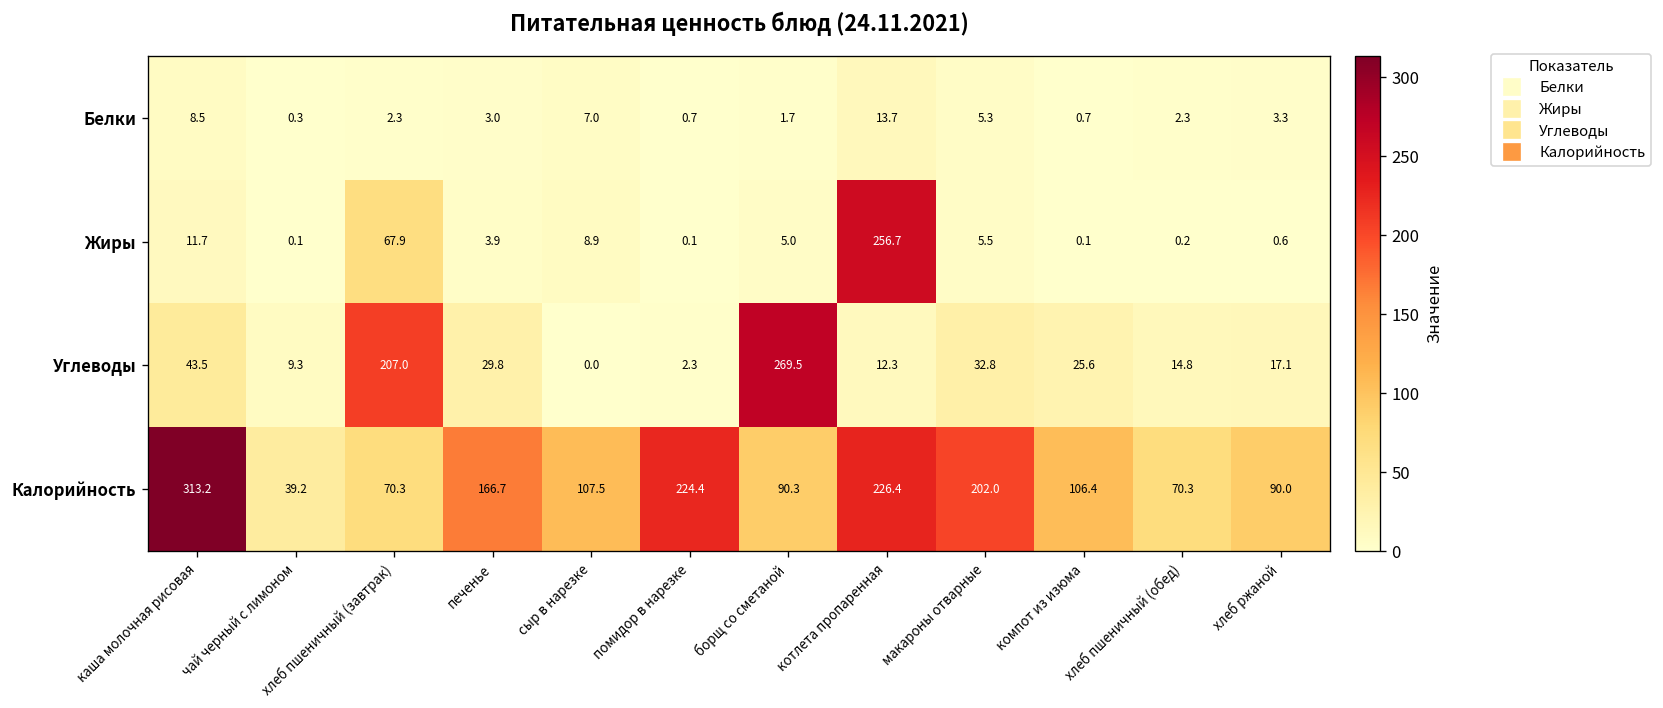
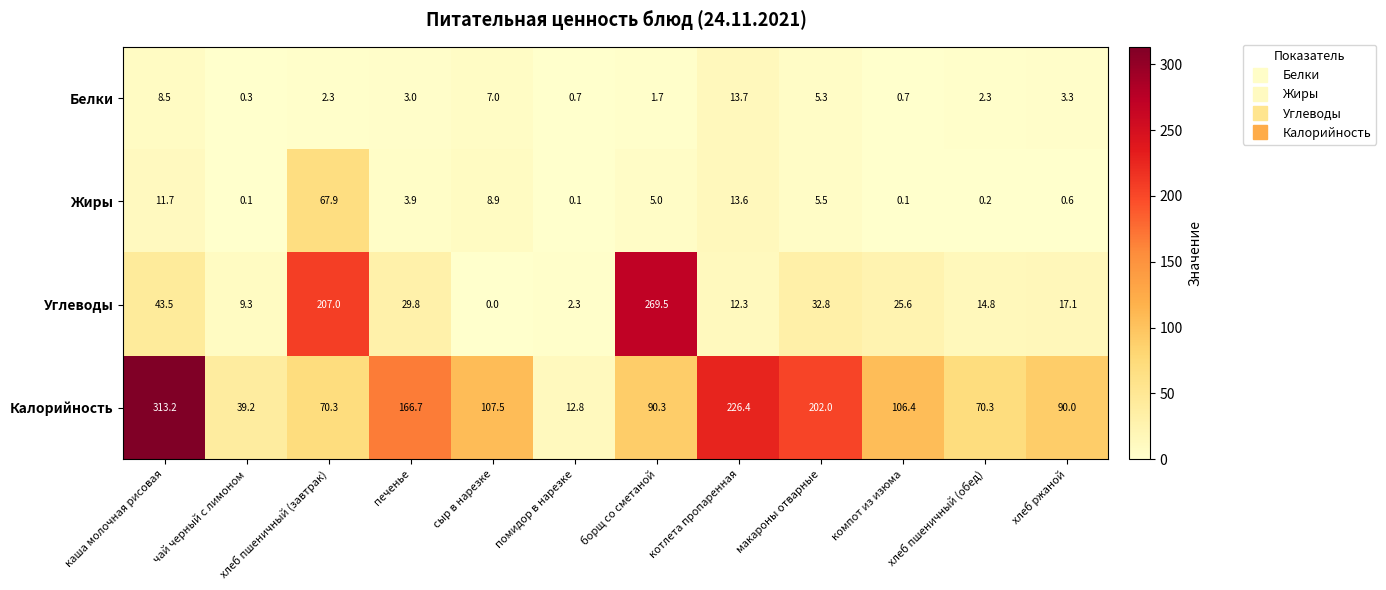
  {
    "Белки": {
      "каша молочная рисовая": 8.5,
      "чай черный с лимоном": 0.3,
      "хлеб пшеничный (завтрак)": 2.3,
      "печенье": 3.0,
      "сыр в нарезке": 7.0,
      "помидор в нарезке": 0.7,
      "борщ со сметаной": 1.7,
      "котлета пропаренная": 13.7,
      "макароны отварные": 5.3,
      "компот из изюма": 0.7,
      "хлеб пшеничный (обед)": 2.3,
      "хлеб ржаной": 3.3
    },
    "Жиры": {
      "каша молочная рисовая": 11.7,
      "чай черный с лимоном": 0.1,
      "хлеб пшеничный (завтрак)": 67.9,
      "печенье": 3.9,
      "сыр в нарезке": 8.9,
      "помидор в нарезке": 0.1,
      "борщ со сметаной": 5.0,
-     "котлета пропаренная": 256.7,
+     "котлета пропаренная": 13.6,
      "макароны отварные": 5.5,
      "компот из изюма": 0.1,
      "хлеб пшеничный (обед)": 0.2,
      "хлеб ржаной": 0.6
    },
    "Углеводы": {
      "каша молочная рисовая": 43.5,
      "чай черный с лимоном": 9.3,
      "хлеб пшеничный (завтрак)": 207.0,
      "печенье": 29.8,
      "сыр в нарезке": 0.0,
      "помидор в нарезке": 2.3,
      "борщ со сметаной": 269.5,
      "котлета пропаренная": 12.3,
      "макароны отварные": 32.8,
      "компот из изюма": 25.6,
      "хлеб пшеничный (обед)": 14.8,
      "хлеб ржаной": 17.1
    },
    "Калорийность": {
      "каша молочная рисовая": 313.2,
      "чай черный с лимоном": 39.2,
      "хлеб пшеничный (завтрак)": 70.3,
      "печенье": 166.7,
      "сыр в нарезке": 107.5,
-     "помидор в нарезке": 224.4,
+     "помидор в нарезке": 12.8,
      "борщ со сметаной": 90.3,
      "котлета пропаренная": 226.4,
      "макароны отварные": 202.0,
      "компот из изюма": 106.4,
      "хлеб пшеничный (обед)": 70.3,
      "хлеб ржаной": 90.0
    }
  }
